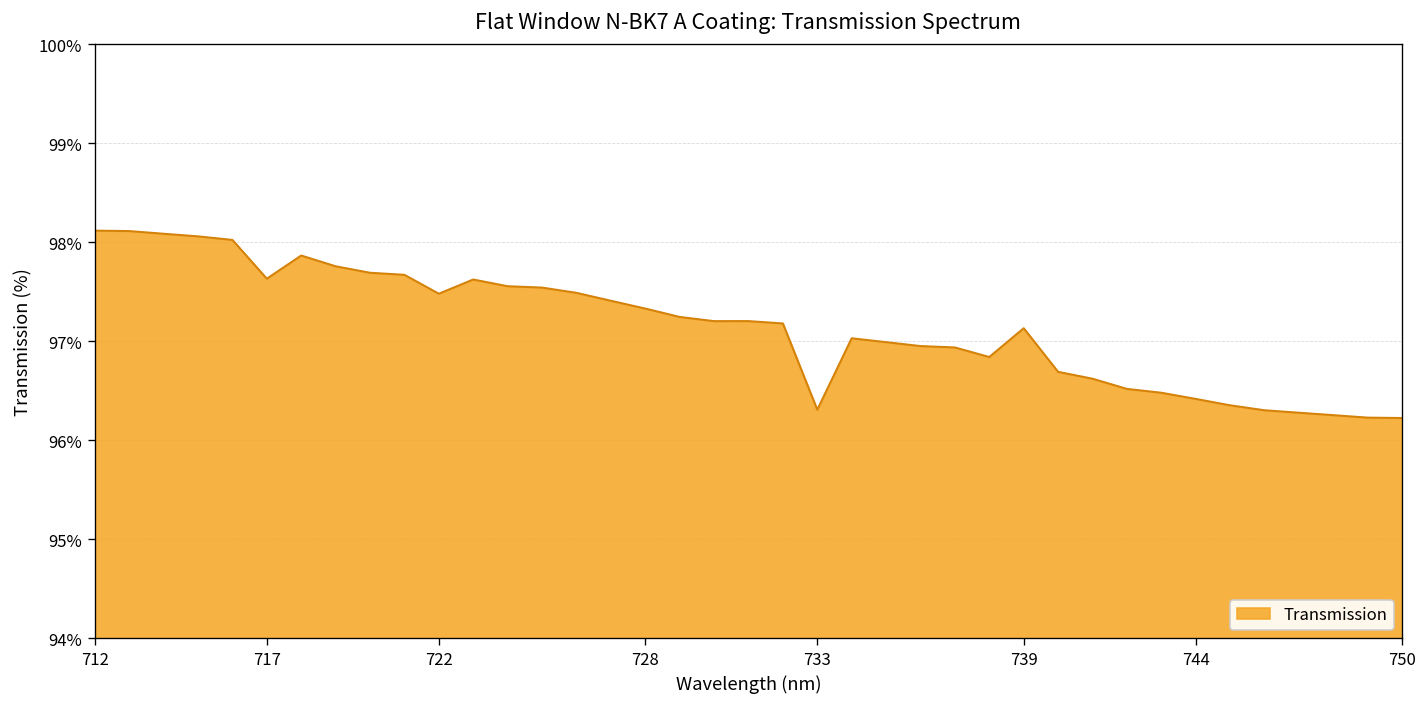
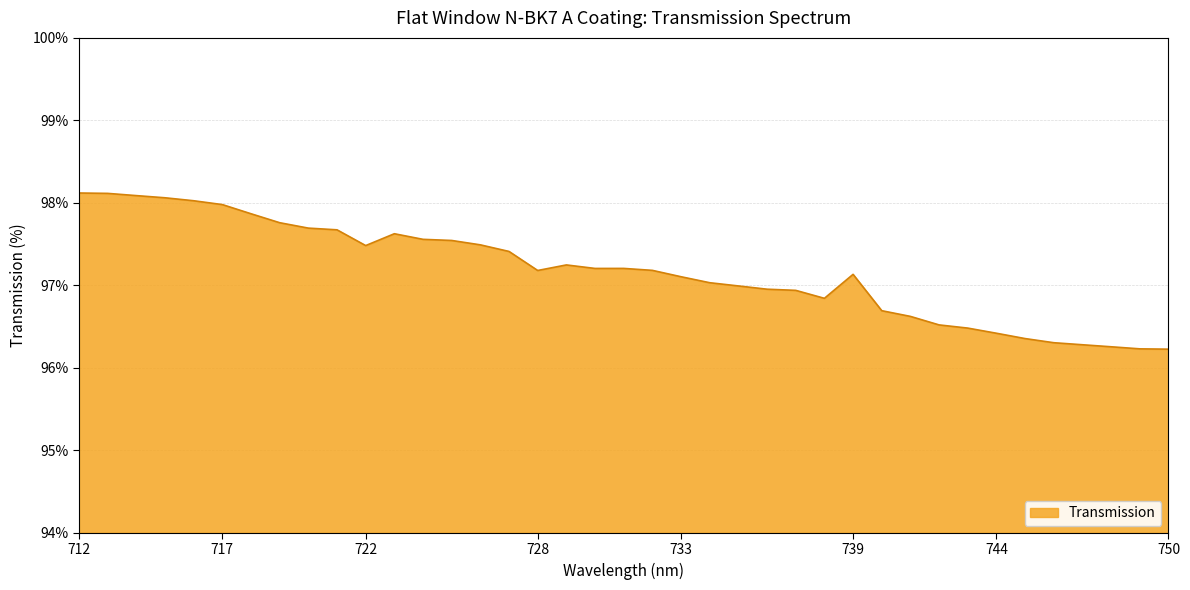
  {
    "712": "98.1%",
-   "717": "97.6%",
+   "717": "98.0%",
    "722": "97.5%",
-   "728": "97.3%",
-   "733": "96.3%",
+   "728": "97.2%",
+   "733": "97.1%",
    "739": "97.1%",
    "744": "96.4%",
    "750": "96.2%"
  }
